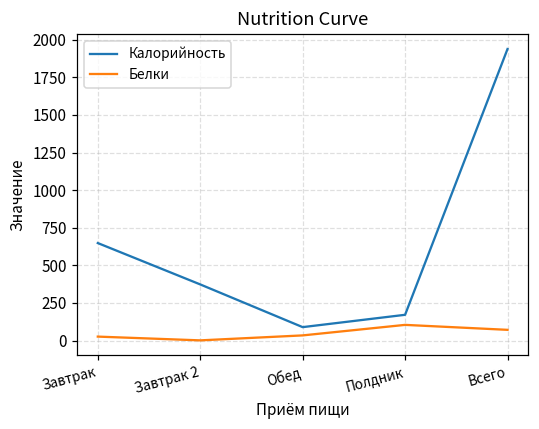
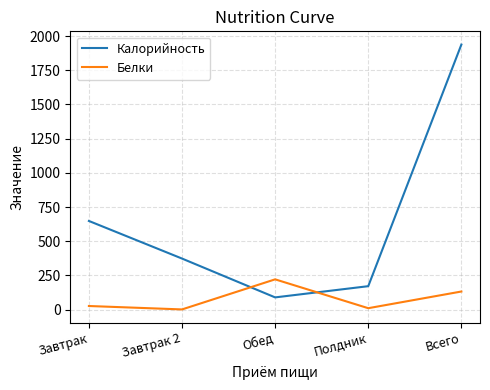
  {
    "Калорийность": {
      "Завтрак": 650,
      "Завтрак 2": 370,
      "Обед": 90,
      "Полдник": 170,
      "Всего": 1940
    },
    "Белки": {
      "Завтрак": 30,
      "Завтрак 2": 0,
-     "Обед": 30,
-     "Полдник": 100,
-     "Всего": 70
+     "Обед": 220,
+     "Полдник": 10,
+     "Всего": 130
    }
  }
